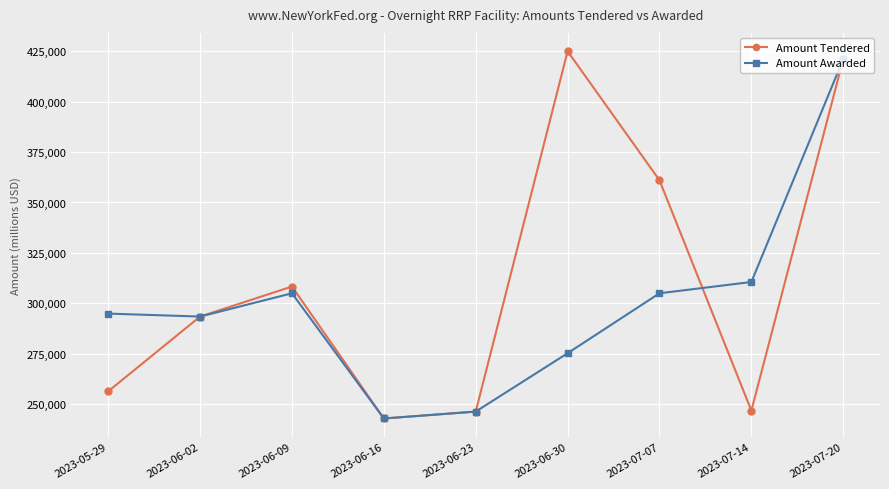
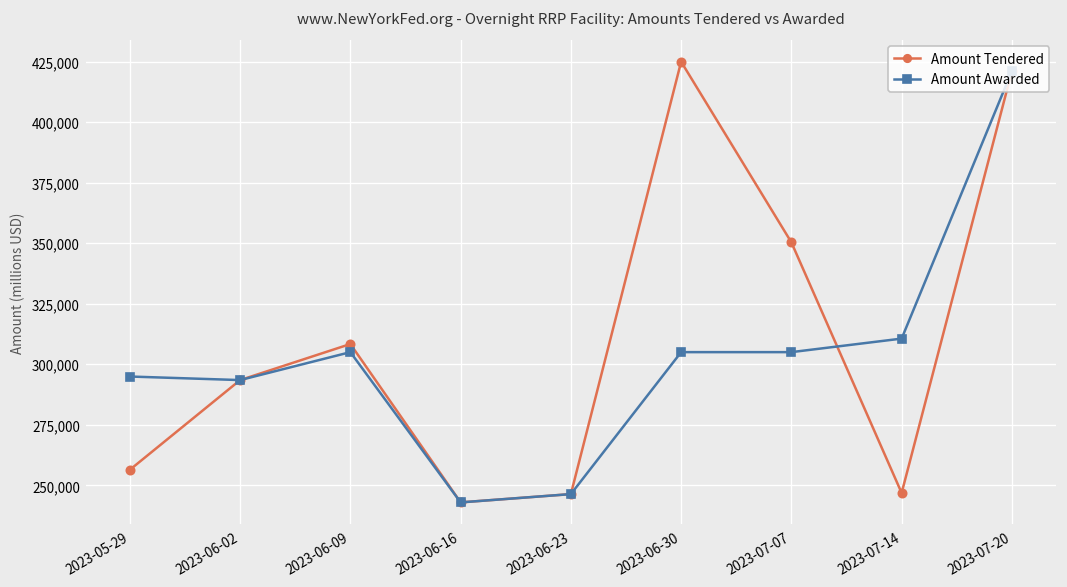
  {
    "Amount Tendered": {
      "2023-05-29": "256,000",
      "2023-06-09": "308,000",
      "2023-06-30": "425,000",
-     "2023-07-07": "361,000",
+     "2023-07-07": "350,000",
      "2023-07-14": "247,000"
    },
    "Amount Awarded": {
      "2023-05-29": "295,000",
      "2023-06-09": "305,000",
-     "2023-06-30": "275,000",
+     "2023-06-30": "305,000",
      "2023-07-07": "305,000",
      "2023-07-14": "311,000"
    }
  }
